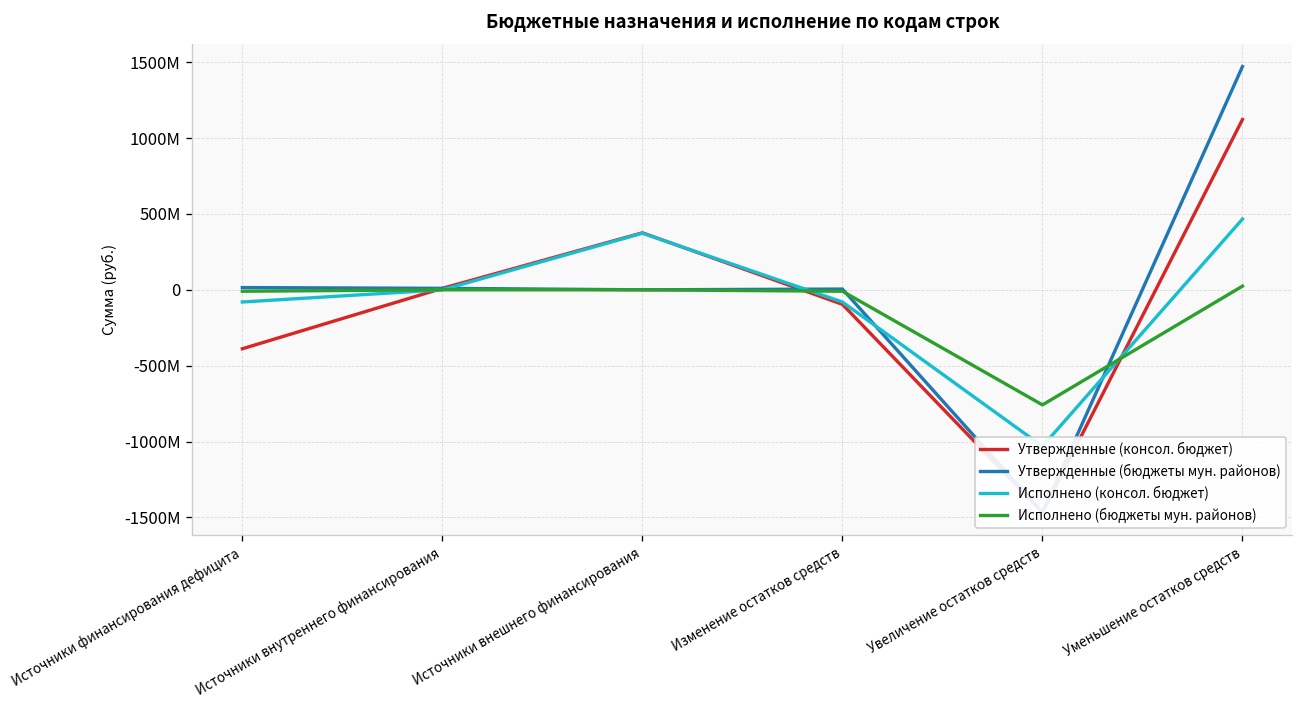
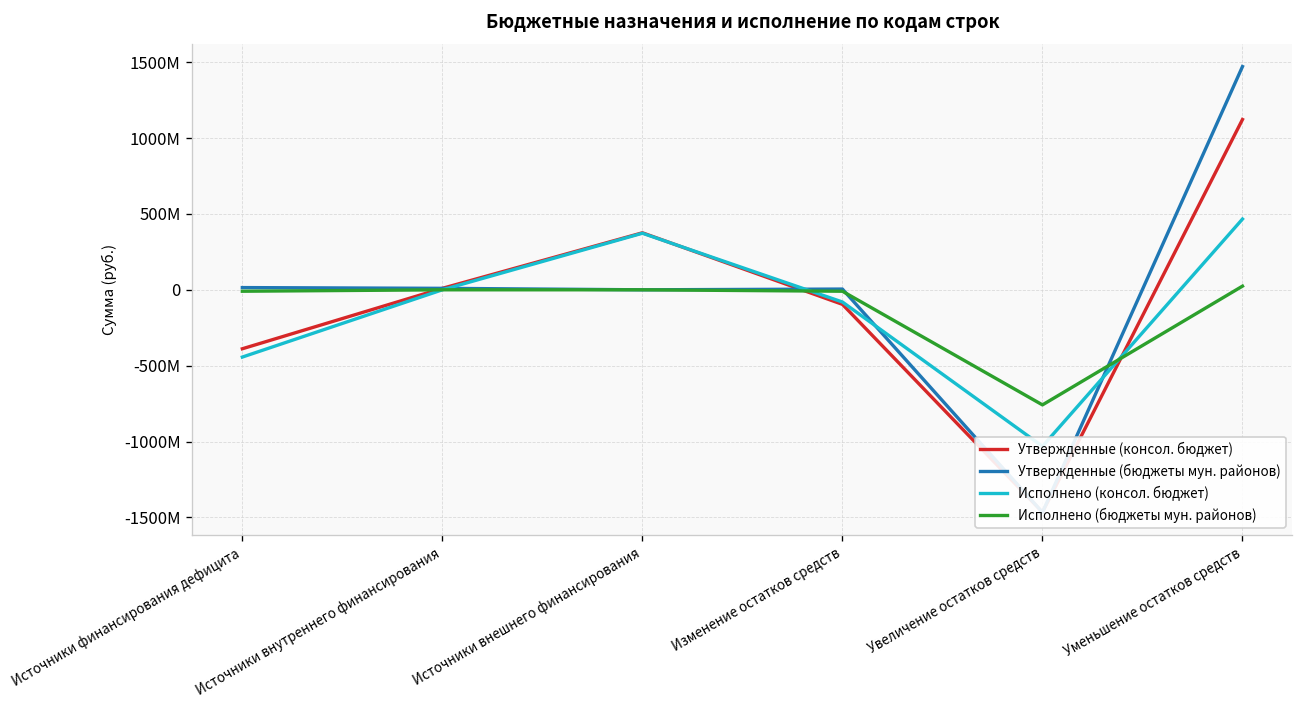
  {
    "Утвержденные (консол. бюджет)": {
      "Источники финансирования дефицита": -390000000,
      "Уменьшение остатков средств": 1120000000
    },
    "Утвержденные (бюджеты мун. районов)": {
      "Источники финансирования дефицита": 10000000,
      "Уменьшение остатков средств": 1470000000
    },
    "Исполнено (консол. бюджет)": {
-     "Источники финансирования дефицита": -80000000,
+     "Источники финансирования дефицита": -440000000,
      "Уменьшение остатков средств": 470000000
    },
    "Исполнено (бюджеты мун. районов)": {
      "Источники финансирования дефицита": -10000000,
      "Увеличение остатков средств": -760000000,
      "Уменьшение остатков средств": 20000000
    }
  }
